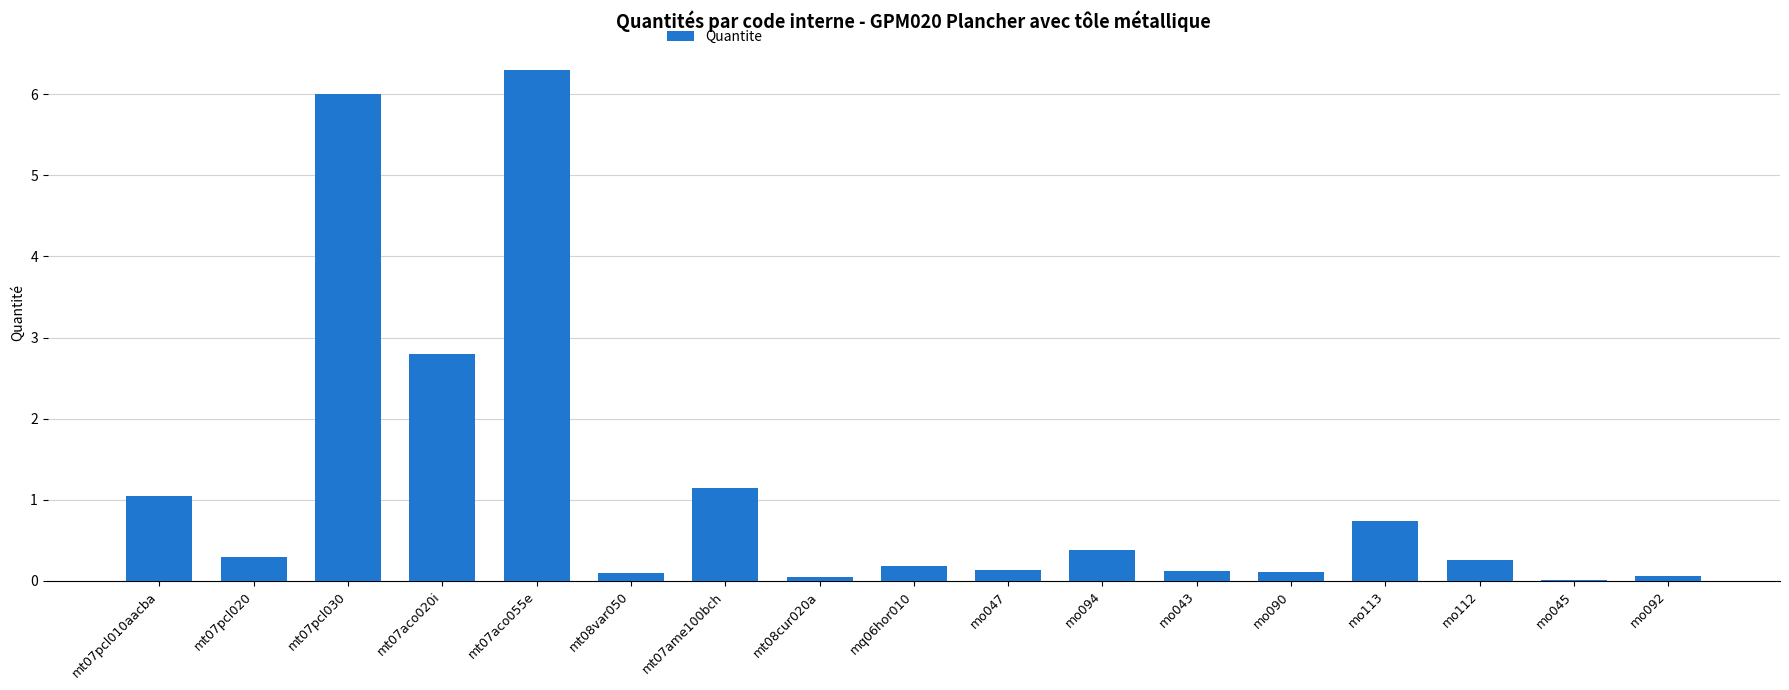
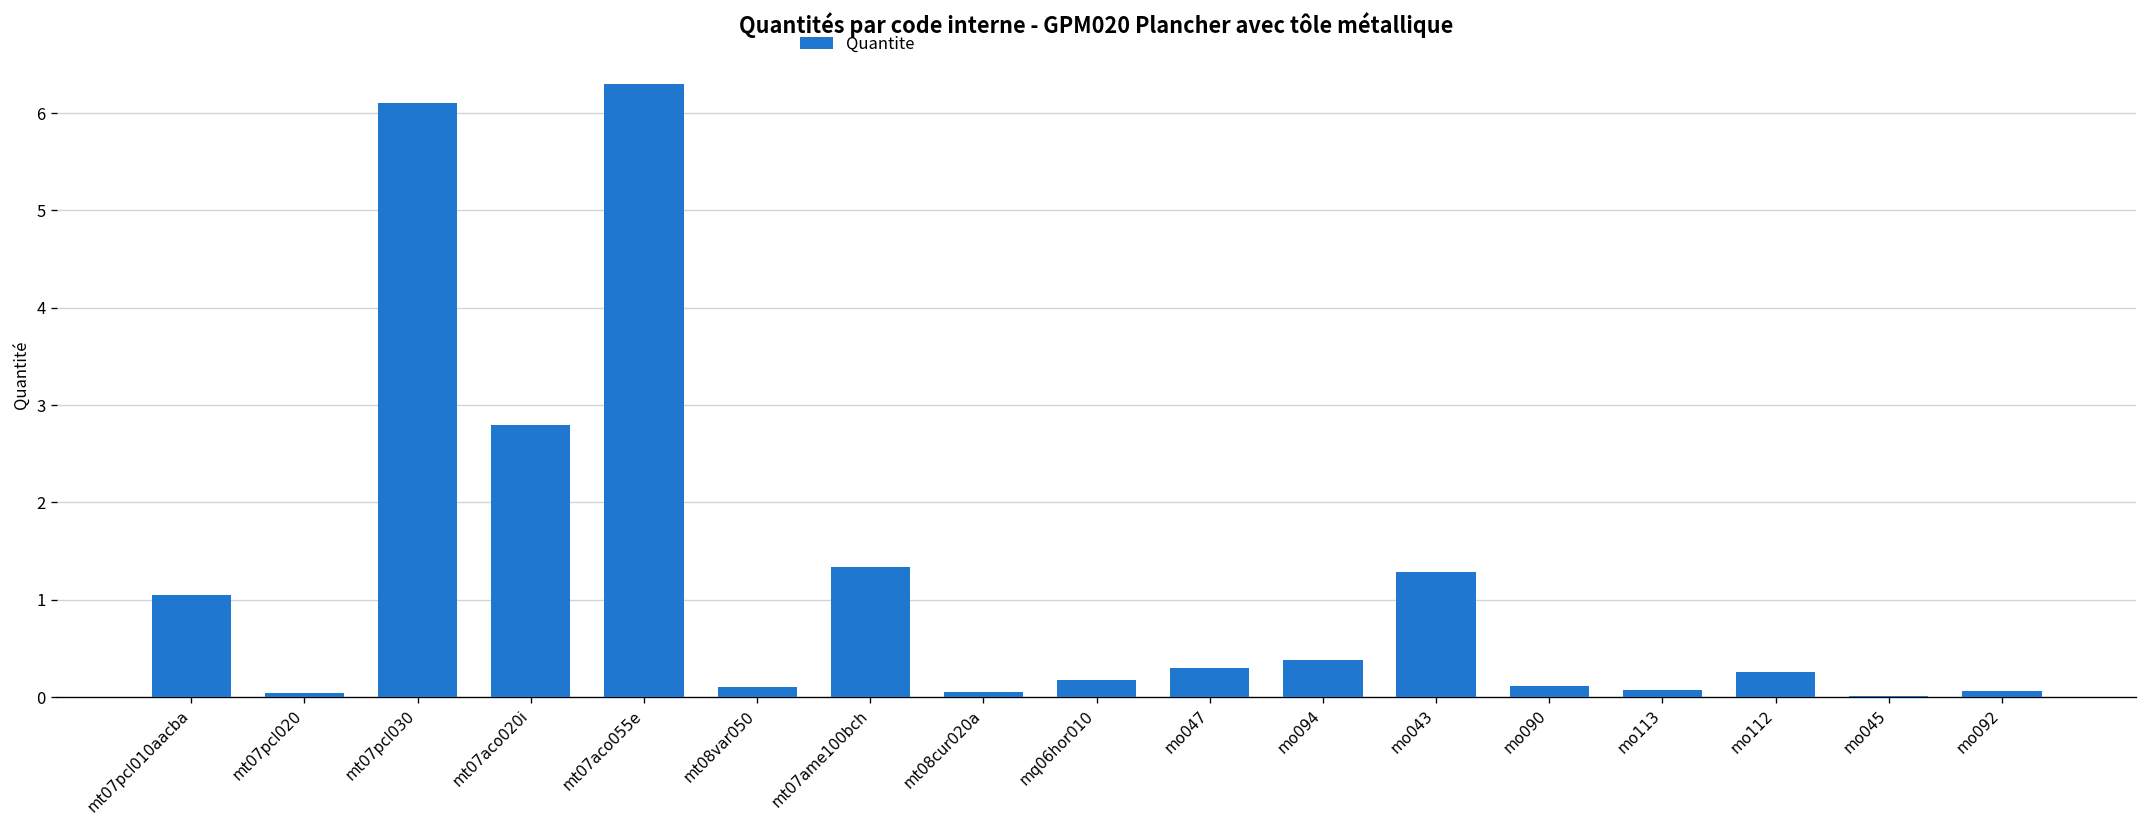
  {
    "mt07pcl010aacba": 1.1,
-   "mt07pcl020": 0.3,
-   "mt07pcl030": 6.0,
+   "mt07pcl020": 0.0,
+   "mt07pcl030": 6.1,
    "mt07aco020i": 2.8,
    "mt07aco055e": 6.3,
    "mt08var050": 0.1,
-   "mt07ame100bch": 1.2,
+   "mt07ame100bch": 1.3,
    "mt08cur020a": 0.1,
    "mq06hor010": 0.2,
-   "mo047": 0.1,
+   "mo047": 0.3,
    "mo094": 0.4,
-   "mo043": 0.1,
+   "mo043": 1.3,
    "mo090": 0.1,
-   "mo113": 0.7,
+   "mo113": 0.1,
    "mo112": 0.3,
    "mo092": 0.1
  }
